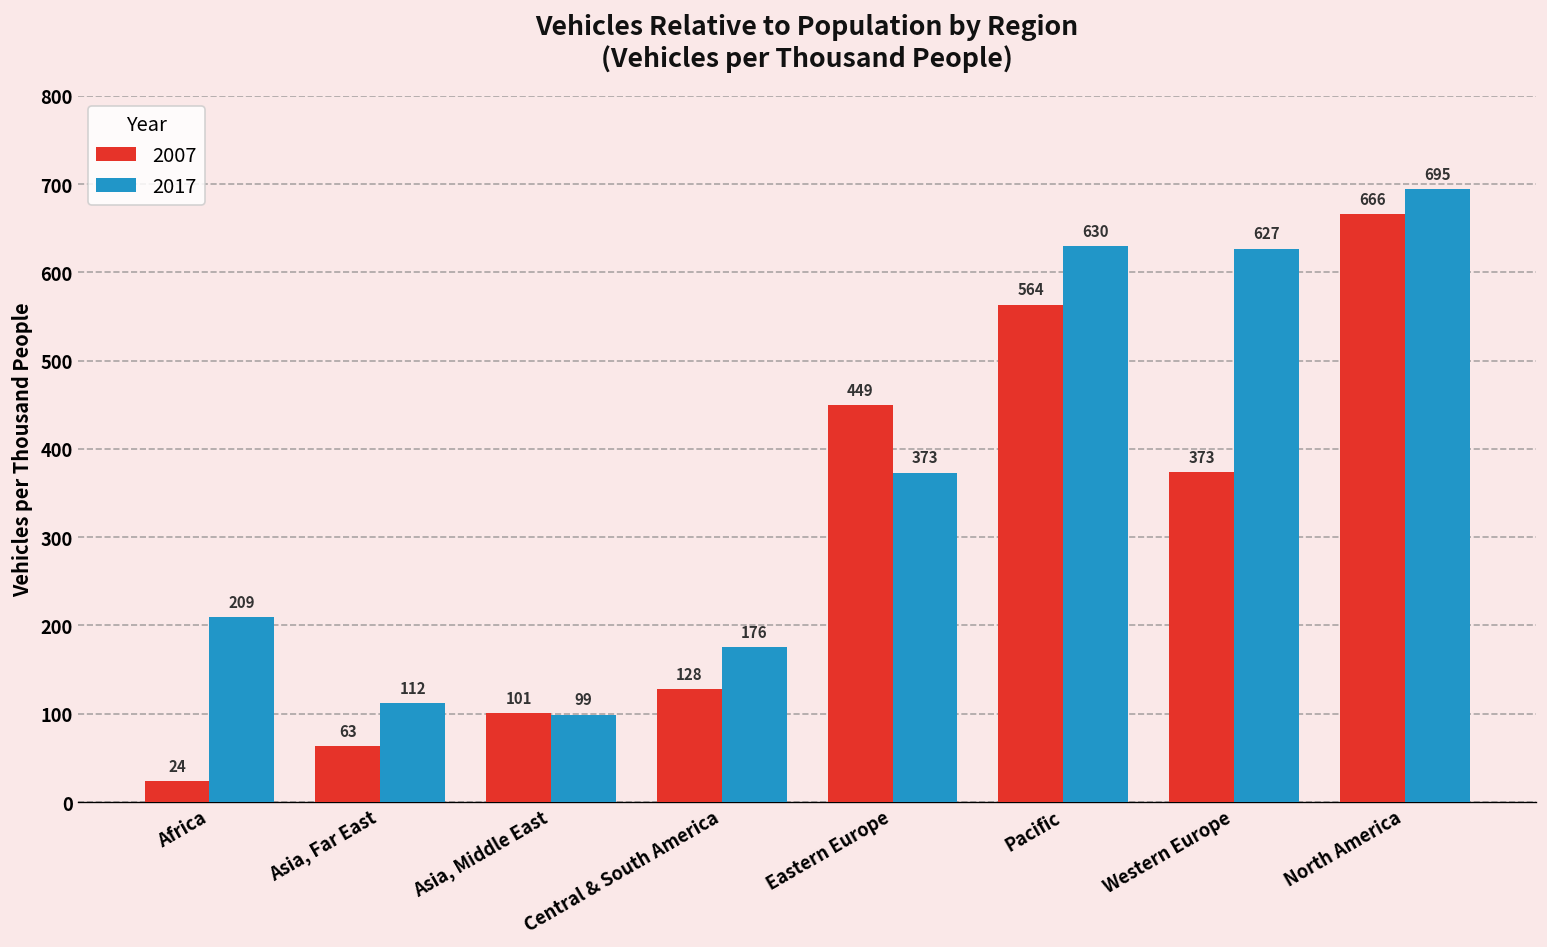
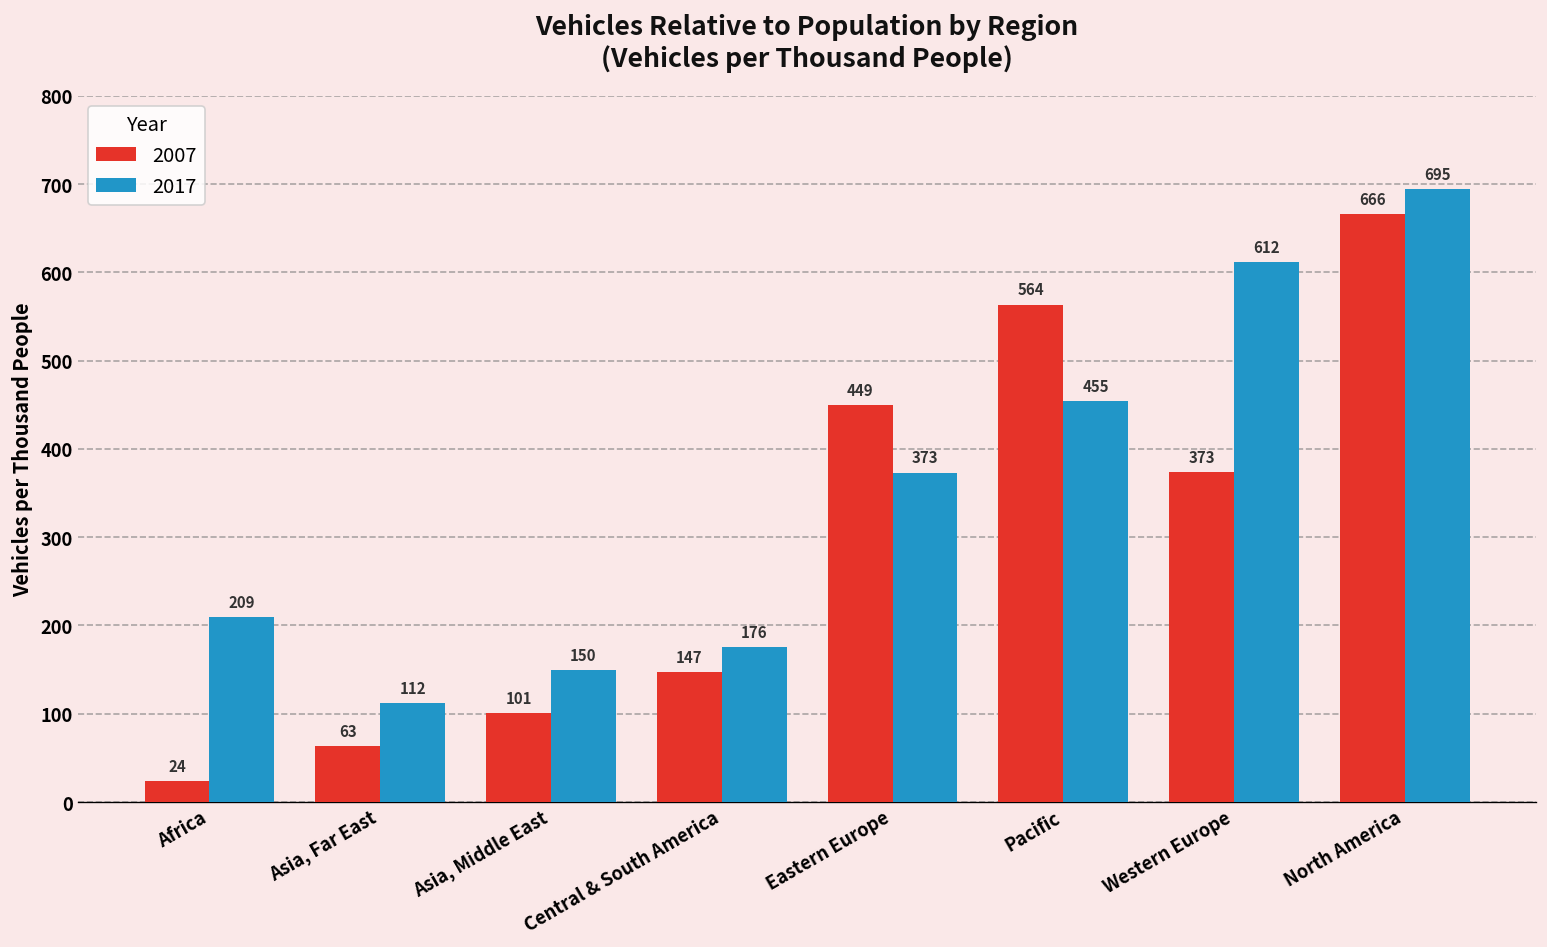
  {
    "2007": {
      "Africa": 24,
      "Asia, Far East": 63,
      "Asia, Middle East": 101,
-     "Central & South America": 128,
+     "Central & South America": 147,
      "Eastern Europe": 449,
      "Pacific": 564,
      "Western Europe": 373,
      "North America": 666
    },
    "2017": {
      "Africa": 209,
      "Asia, Far East": 112,
-     "Asia, Middle East": 99,
+     "Asia, Middle East": 150,
      "Central & South America": 176,
      "Eastern Europe": 373,
-     "Pacific": 630,
-     "Western Europe": 627,
+     "Pacific": 455,
+     "Western Europe": 612,
      "North America": 695
    }
  }
